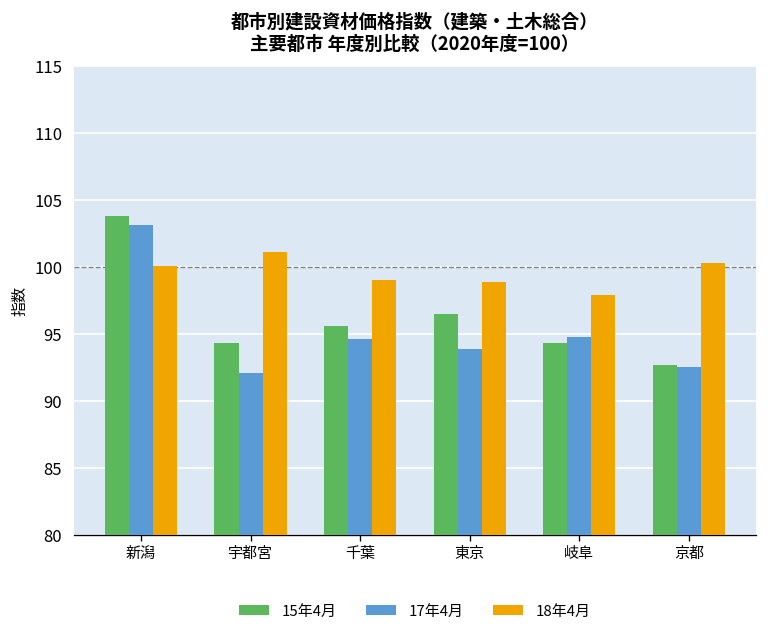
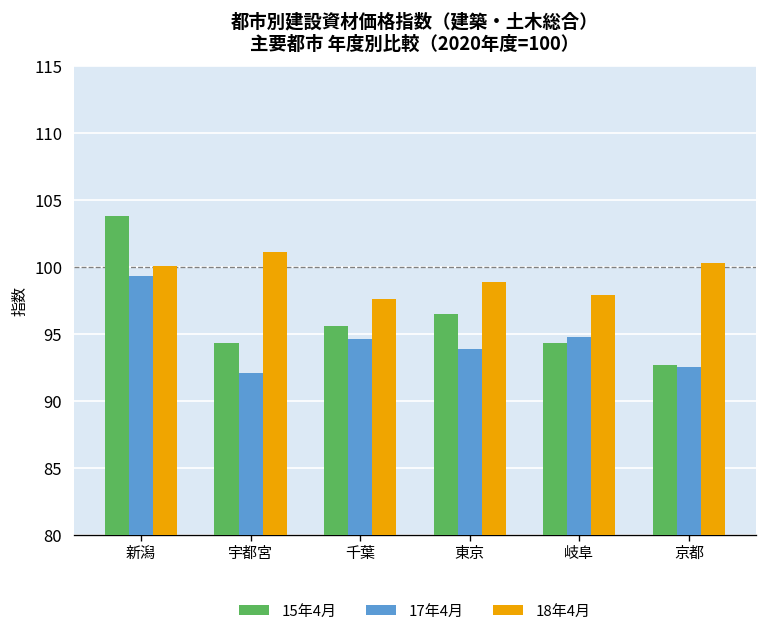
  {
    "15年4月": {
      "新潟": 103.8,
      "宇都宮": 94.3,
      "千葉": 95.6,
      "東京": 96.5,
      "岐阜": 94.3,
      "京都": 92.7
    },
    "17年4月": {
-     "新潟": 103.1,
+     "新潟": 99.3,
      "宇都宮": 92.1,
      "千葉": 94.6,
      "東京": 93.9,
      "岐阜": 94.8,
      "京都": 92.5
    },
    "18年4月": {
      "新潟": 100.1,
      "宇都宮": 101.1,
-     "千葉": 99.0,
+     "千葉": 97.6,
      "東京": 98.9,
      "岐阜": 97.9,
      "京都": 100.3
    }
  }
